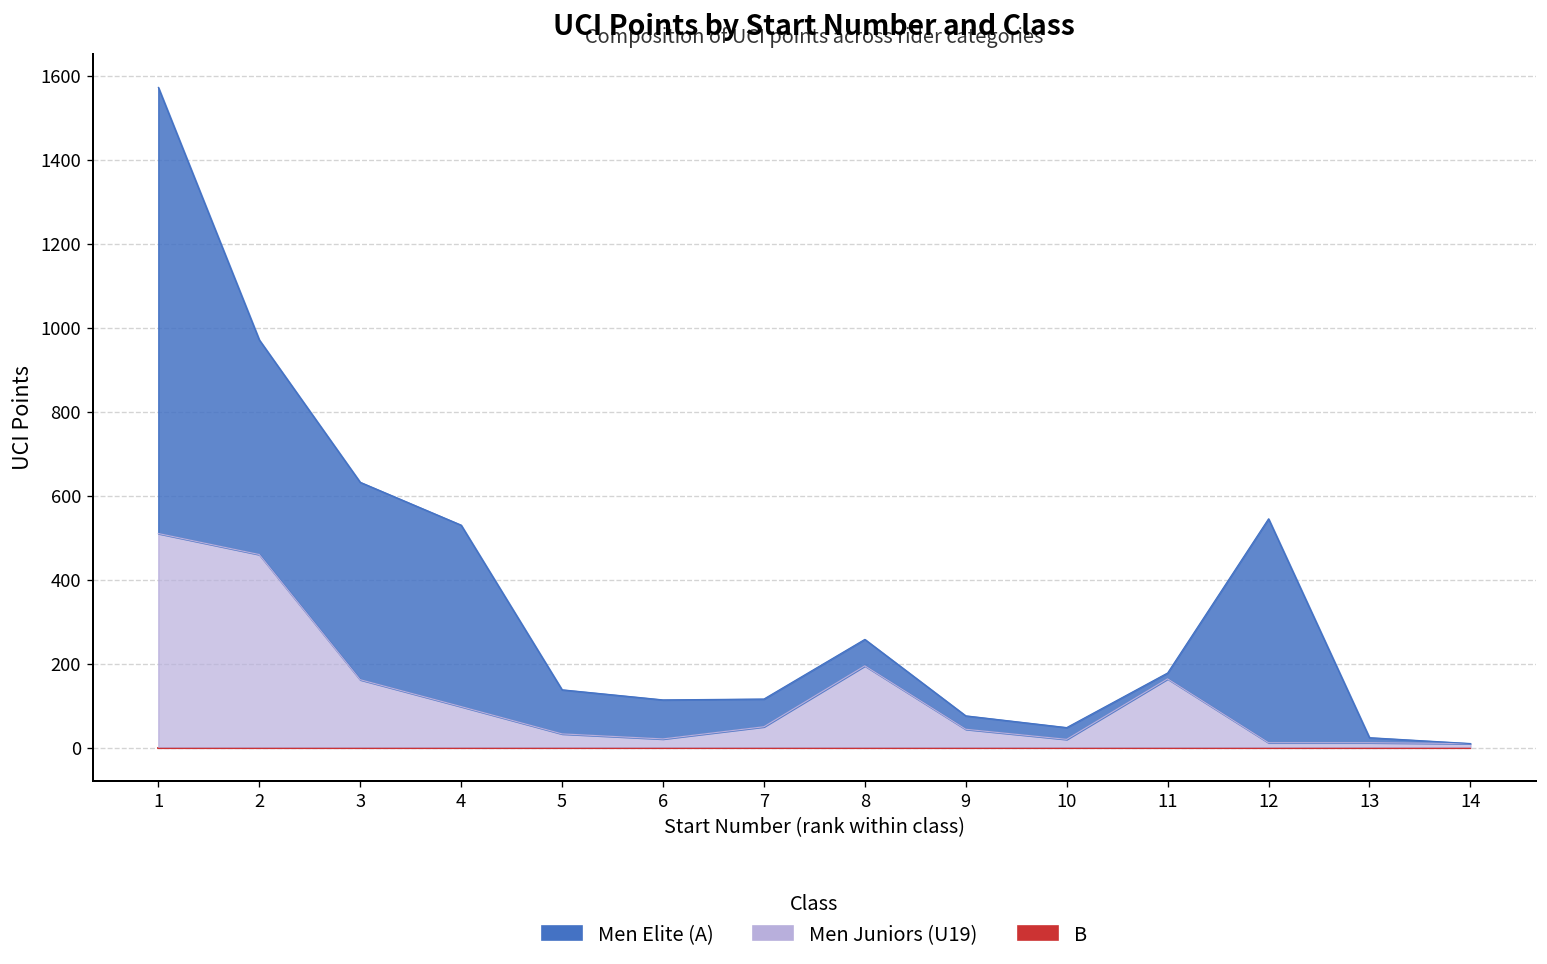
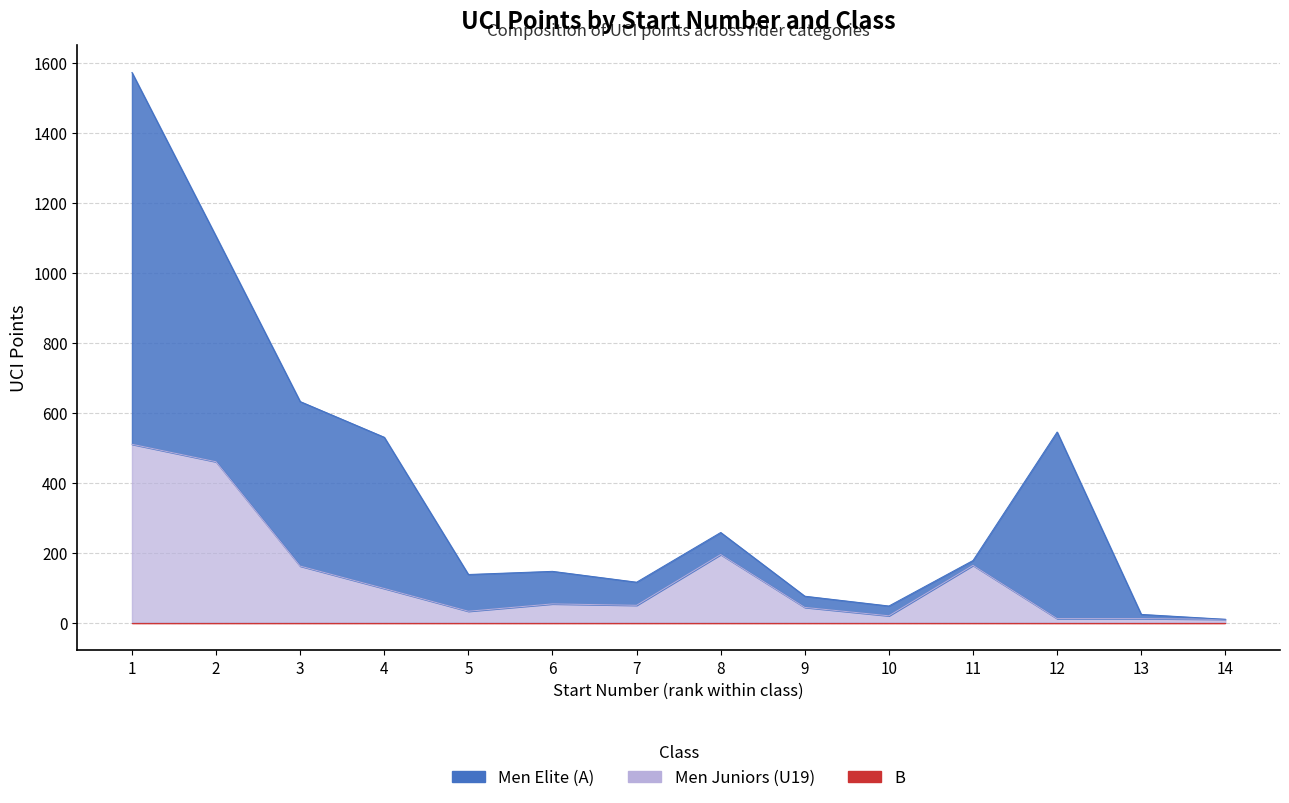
  {
    "B": {
      "1": 0,
      "2": 0,
      "3": 0,
      "4": 0,
      "5": 0,
      "6": 0,
      "7": 0,
      "8": 0,
      "9": 0,
      "10": 0,
      "11": 0,
      "12": 0,
      "13": 0,
      "14": 0
    },
    "Men Juniors (U19)": {
      "1": 510,
      "2": 460,
      "3": 160,
      "4": 100,
      "5": 30,
-     "6": 20,
+     "6": 50,
      "7": 50,
      "8": 200,
      "9": 40,
      "10": 20,
      "11": 160,
      "12": 10,
      "13": 10
    },
    "Men Elite (A)": {
      "1": 1060,
-     "2": 510,
+     "2": 640,
      "3": 470,
      "4": 430,
      "5": 110,
      "6": 90,
      "7": 70,
      "8": 60,
      "9": 30,
      "10": 30,
      "11": 10,
      "12": 530,
      "13": 10
    }
  }
